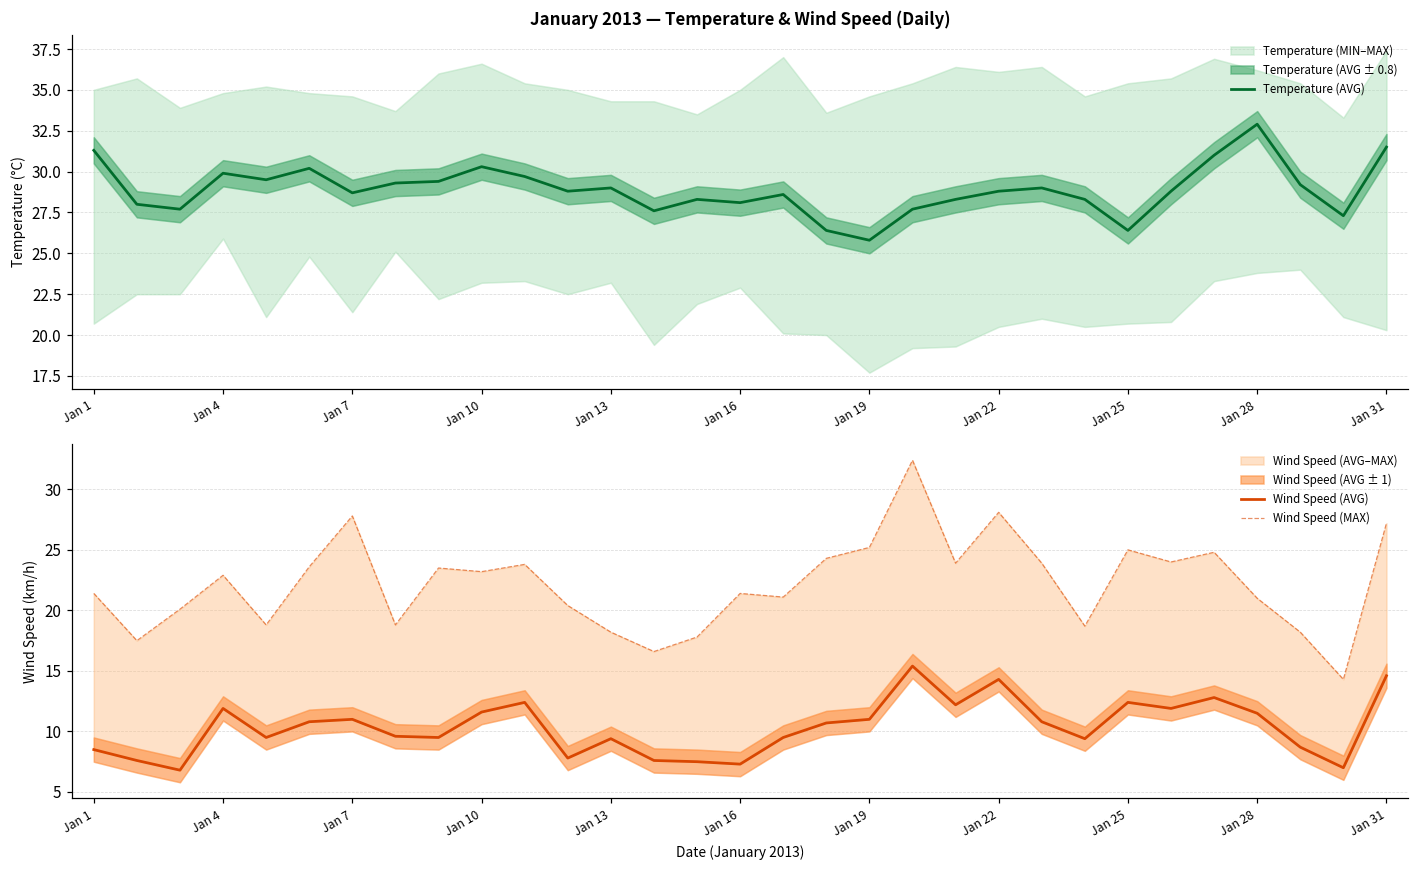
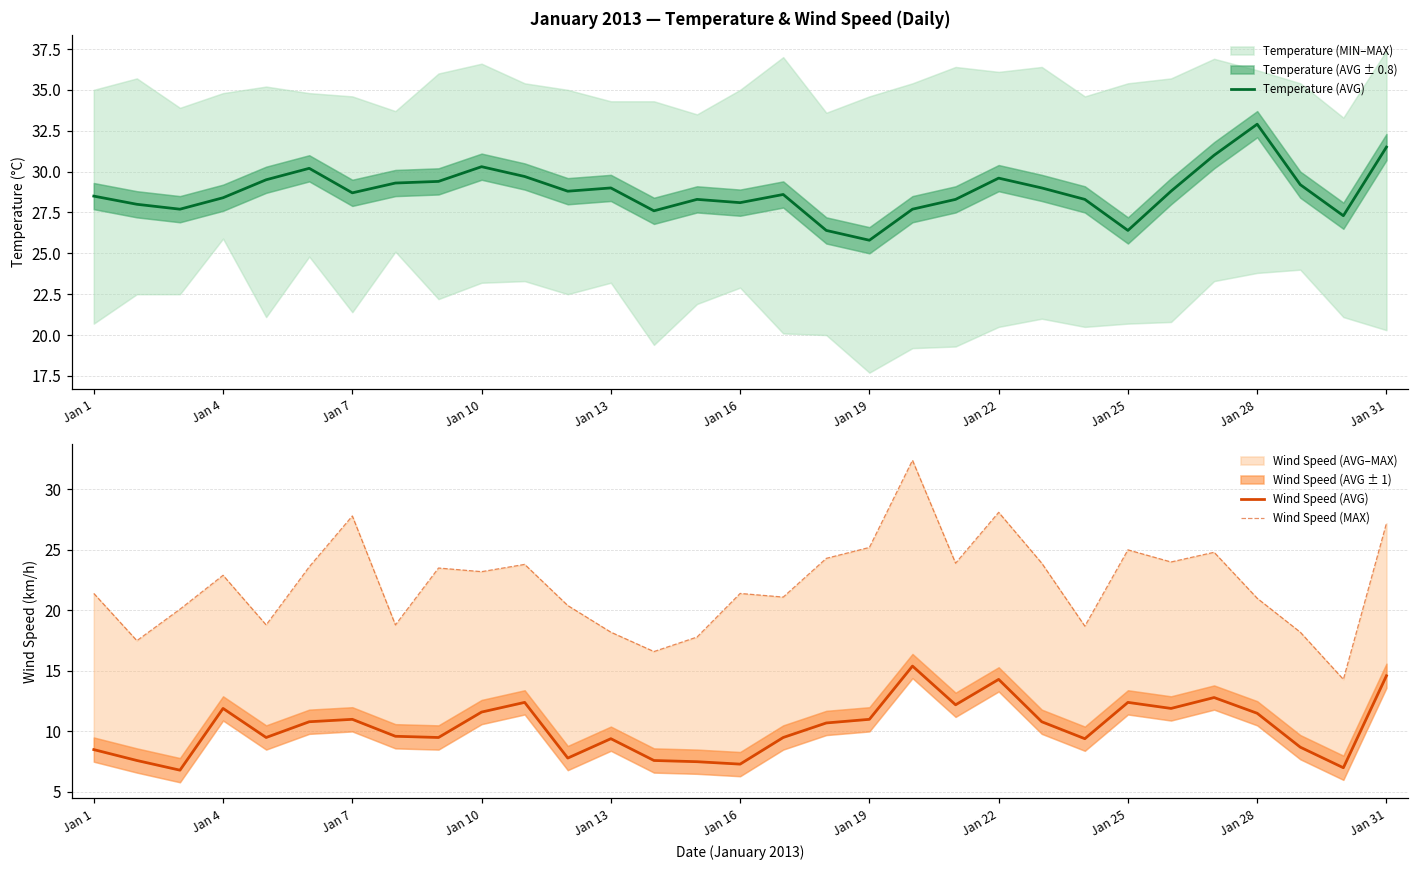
  {
    "January 2013 — Temperature & Wind Speed (Daily)": {
      "Temperature (AVG)": {
-       "Jan 1": 31.3,
-       "Jan 4": 29.9,
+       "Jan 1": 28.5,
+       "Jan 4": 28.4,
        "Jan 7": 28.7,
        "Jan 10": 30.3,
        "Jan 13": 29.0,
        "Jan 16": 28.1,
        "Jan 19": 25.8,
-       "Jan 22": 28.8,
+       "Jan 22": 29.6,
        "Jan 25": 26.4,
        "Jan 28": 32.9,
        "Jan 31": 31.5
      }
    }
  }
